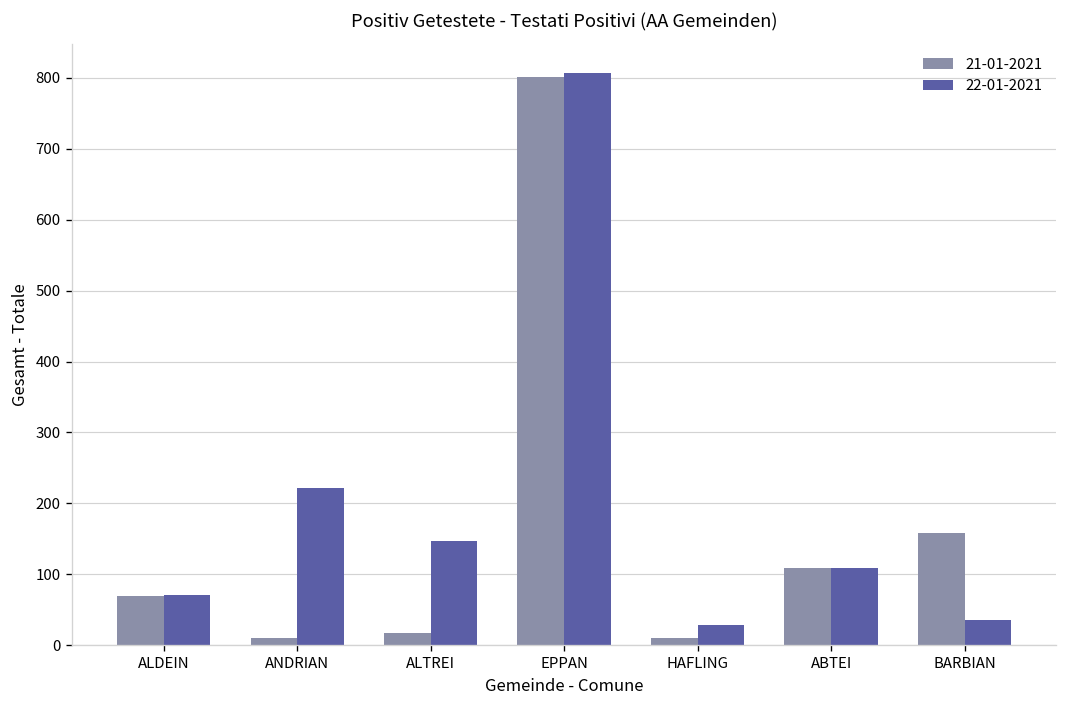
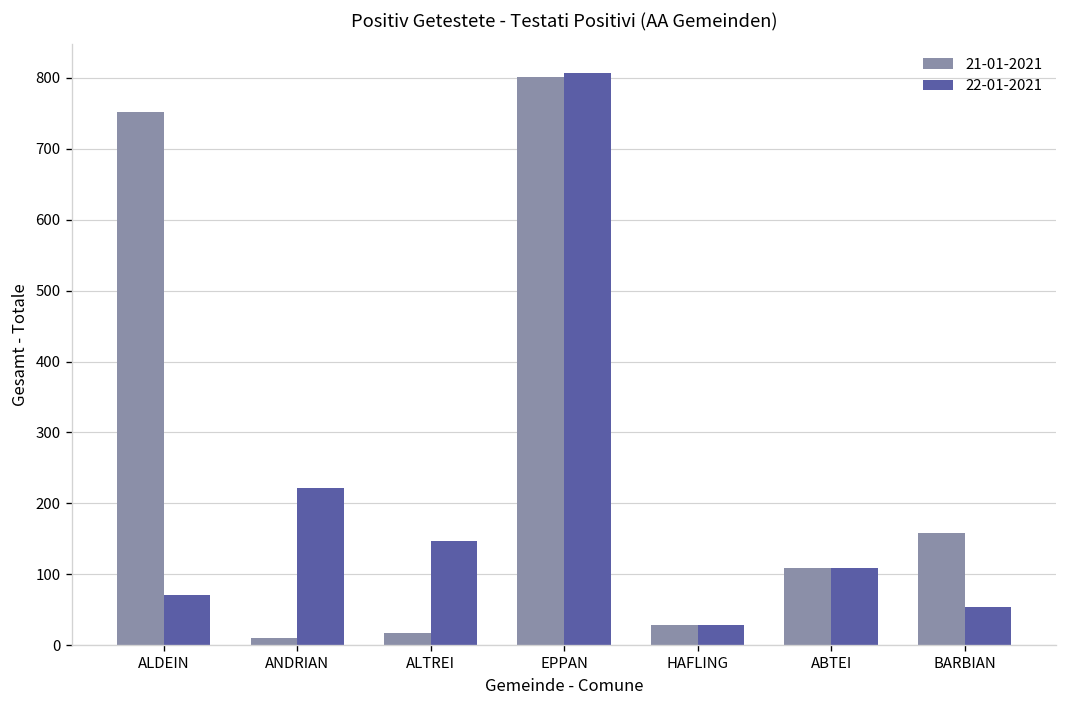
  {
    "21-01-2021": {
-     "ALDEIN": 70,
+     "ALDEIN": 750,
      "ANDRIAN": 10,
      "ALTREI": 20,
      "EPPAN": 800,
-     "HAFLING": 10,
+     "HAFLING": 30,
      "ABTEI": 110,
      "BARBIAN": 160
    },
    "22-01-2021": {
      "ALDEIN": 70,
      "ANDRIAN": 220,
      "ALTREI": 150,
      "EPPAN": 810,
      "HAFLING": 30,
      "ABTEI": 110,
-     "BARBIAN": 40
+     "BARBIAN": 50
    }
  }
